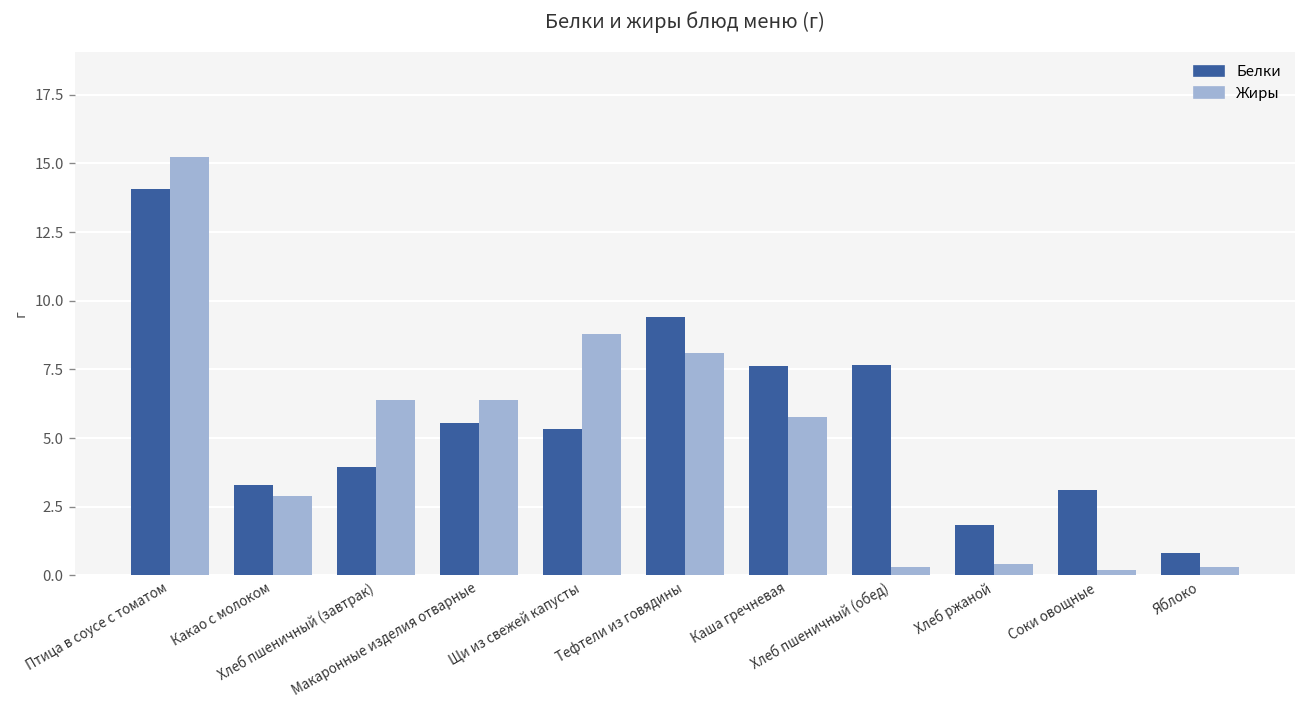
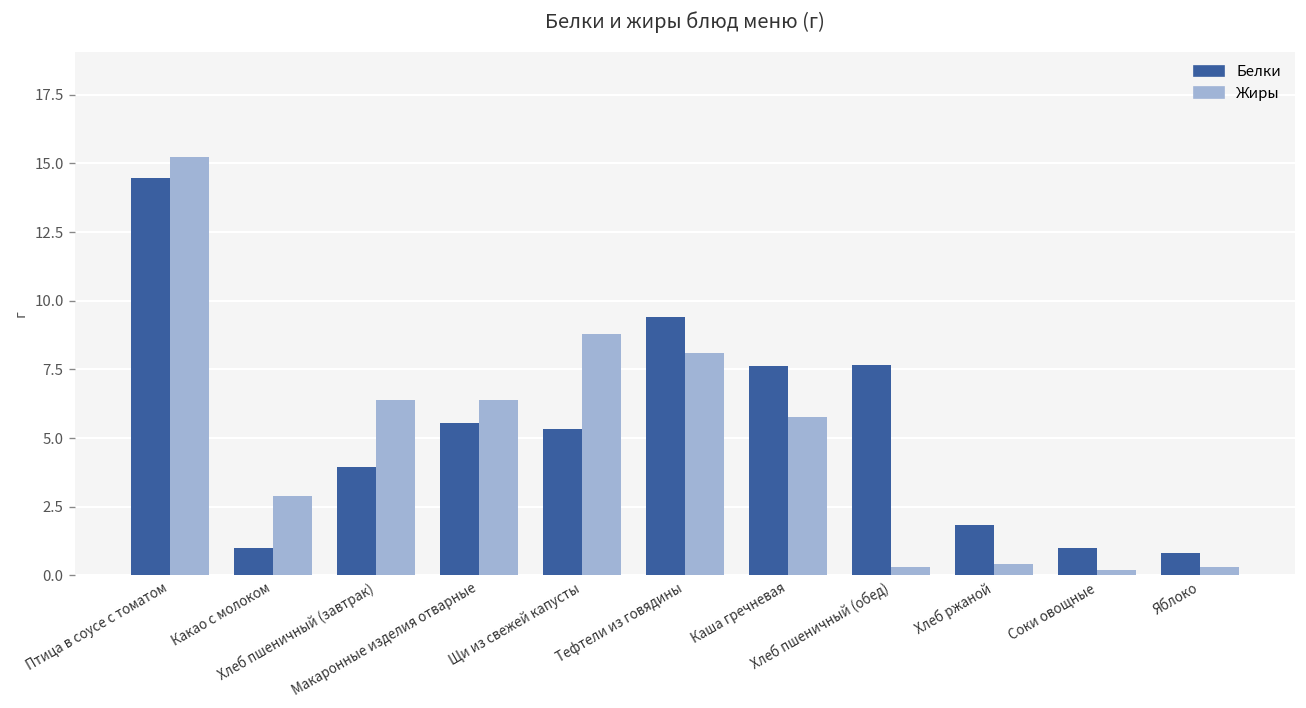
  {
    "Белки": {
-     "Птица в соусе с томатом": 14.1,
-     "Какао с молоком": 3.3,
+     "Птица в соусе с томатом": 14.5,
+     "Какао с молоком": 1.0,
      "Хлеб пшеничный (завтрак)": 4.0,
      "Макаронные изделия отварные": 5.6,
      "Щи из свежей капусты": 5.4,
      "Тефтели из говядины": 9.4,
      "Каша гречневая": 7.6,
      "Хлеб пшеничный (обед)": 7.7,
      "Хлеб ржаной": 1.8,
-     "Соки овощные": 3.1,
+     "Соки овощные": 1.0,
      "Яблоко": 0.8
    },
    "Жиры": {
      "Птица в соусе с томатом": 15.3,
      "Какао с молоком": 2.9,
      "Хлеб пшеничный (завтрак)": 6.4,
      "Макаронные изделия отварные": 6.4,
      "Щи из свежей капусты": 8.8,
      "Тефтели из говядины": 8.1,
      "Каша гречневая": 5.8,
      "Хлеб пшеничный (обед)": 0.3,
      "Хлеб ржаной": 0.4,
      "Соки овощные": 0.2,
      "Яблоко": 0.3
    }
  }
